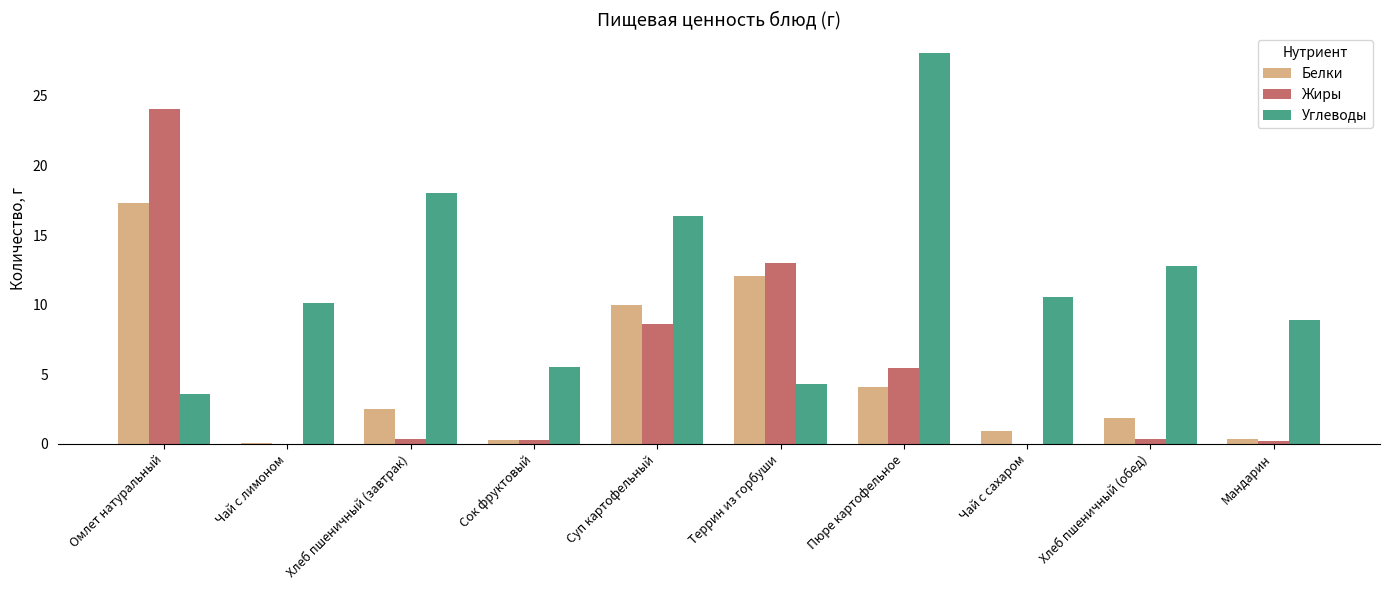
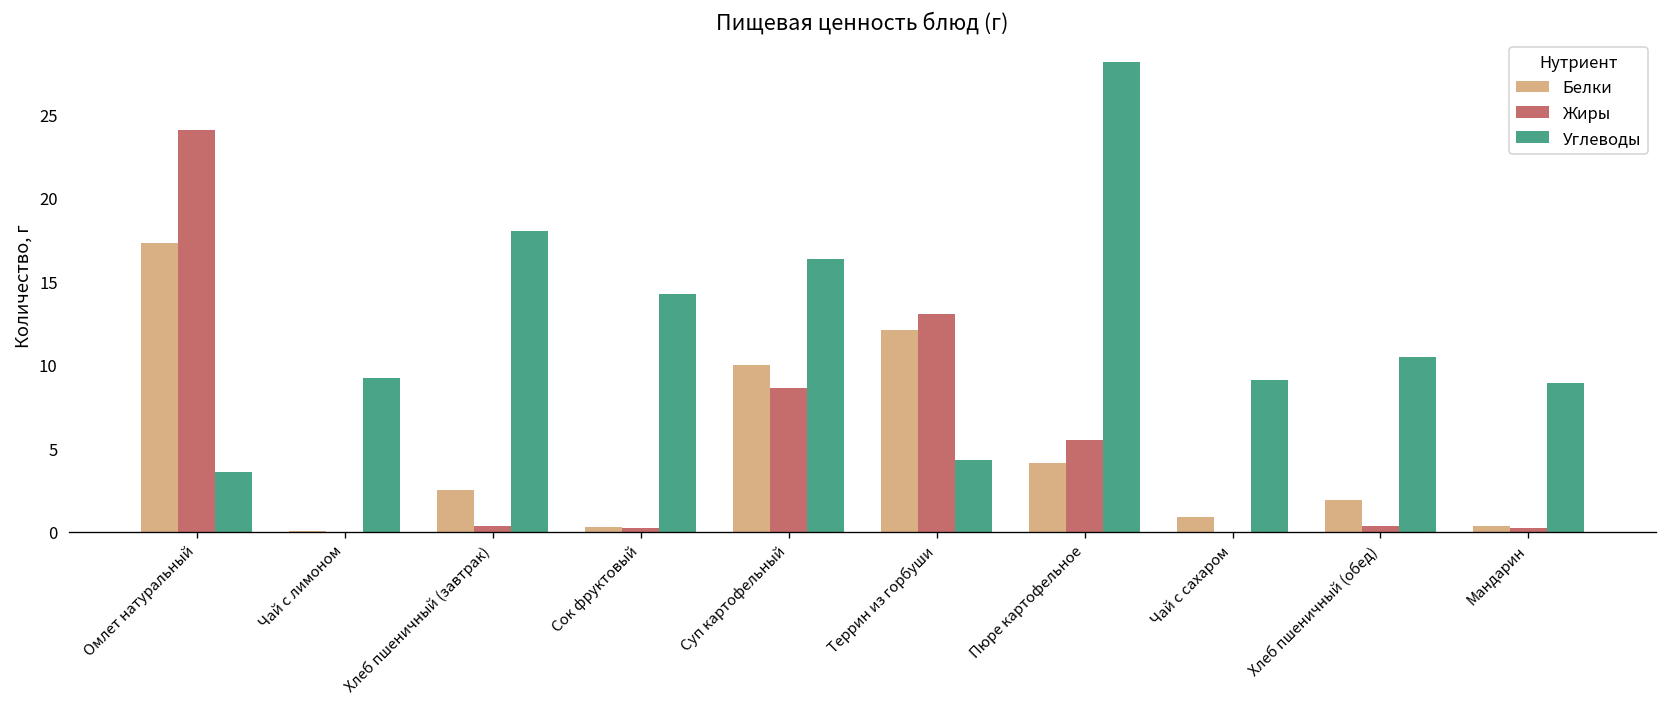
  {
    "Белки": {
      "Омлет натуральный": 17.3,
      "Хлеб пшеничный (завтрак)": 2.5,
      "Сок фруктовый": 0.3,
      "Суп картофельный": 10.0,
      "Террин из горбуши": 12.1,
      "Пюре картофельное": 4.1,
      "Чай с сахаром": 0.9,
      "Хлеб пшеничный (обед)": 1.9,
      "Мандарин": 0.3
    },
    "Жиры": {
      "Омлет натуральный": 24.1,
      "Чай с лимоном": 0.0,
      "Хлеб пшеничный (завтрак)": 0.3,
      "Сок фруктовый": 0.3,
      "Суп картофельный": 8.6,
      "Террин из горбуши": 13.0,
      "Пюре картофельное": 5.5,
      "Чай с сахаром": 0.0,
      "Хлеб пшеничный (обед)": 0.4,
      "Мандарин": 0.2
    },
    "Углеводы": {
      "Омлет натуральный": 3.6,
-     "Чай с лимоном": 10.1,
+     "Чай с лимоном": 9.2,
      "Хлеб пшеничный (завтрак)": 18.0,
-     "Сок фруктовый": 5.5,
+     "Сок фруктовый": 14.3,
      "Суп картофельный": 16.3,
      "Террин из горбуши": 4.3,
      "Пюре картофельное": 28.1,
-     "Чай с сахаром": 10.6,
-     "Хлеб пшеничный (обед)": 12.8,
+     "Чай с сахаром": 9.1,
+     "Хлеб пшеничный (обед)": 10.5,
      "Мандарин": 8.9
    }
  }
